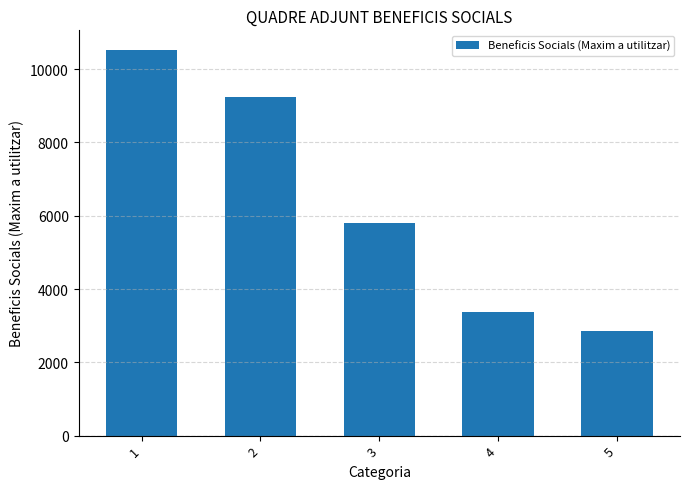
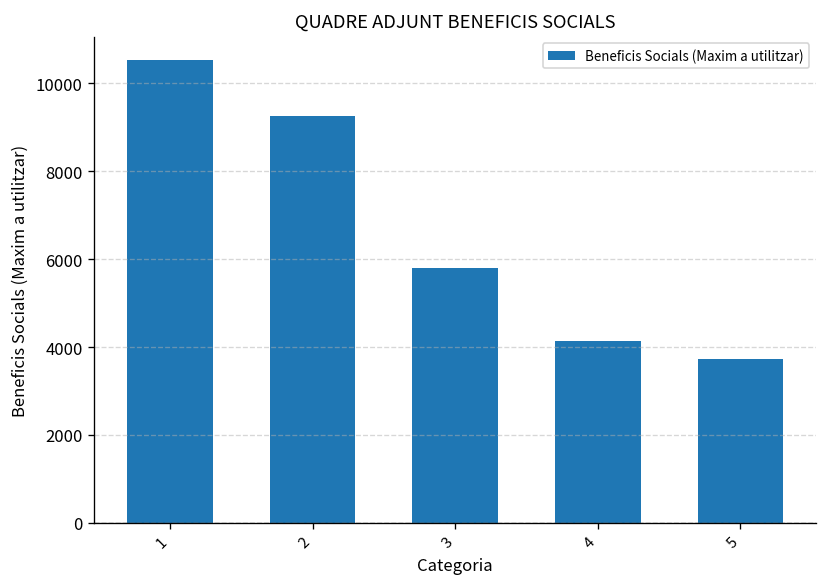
  {
    "1": 10500,
    "2": 9300,
    "3": 5800,
-   "4": 3400,
-   "5": 2900
+   "4": 4100,
+   "5": 3700
  }
